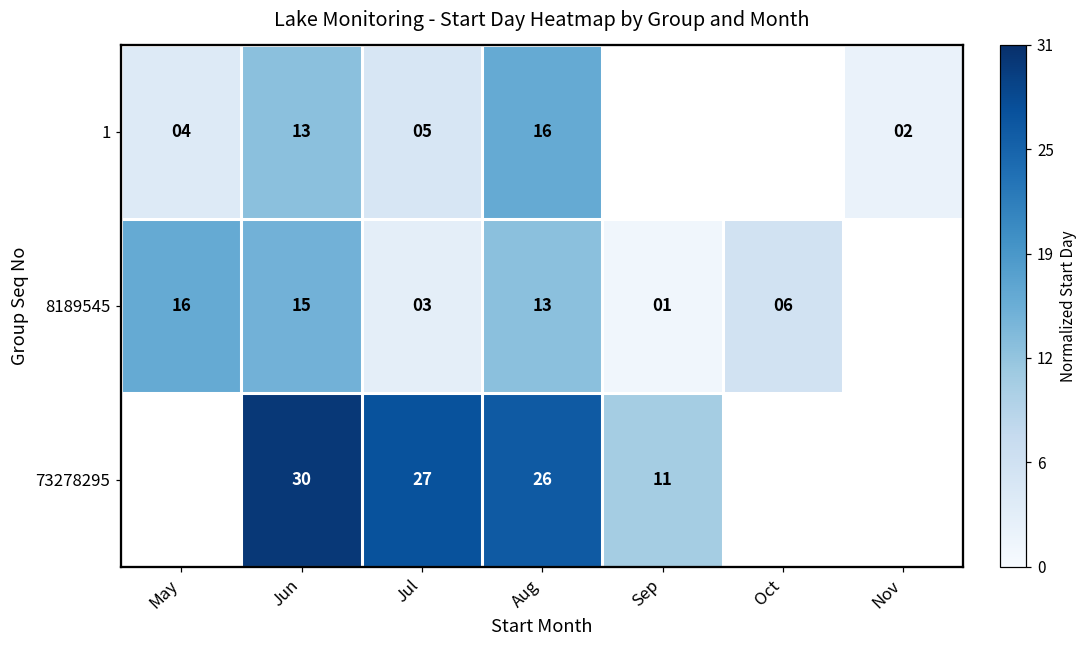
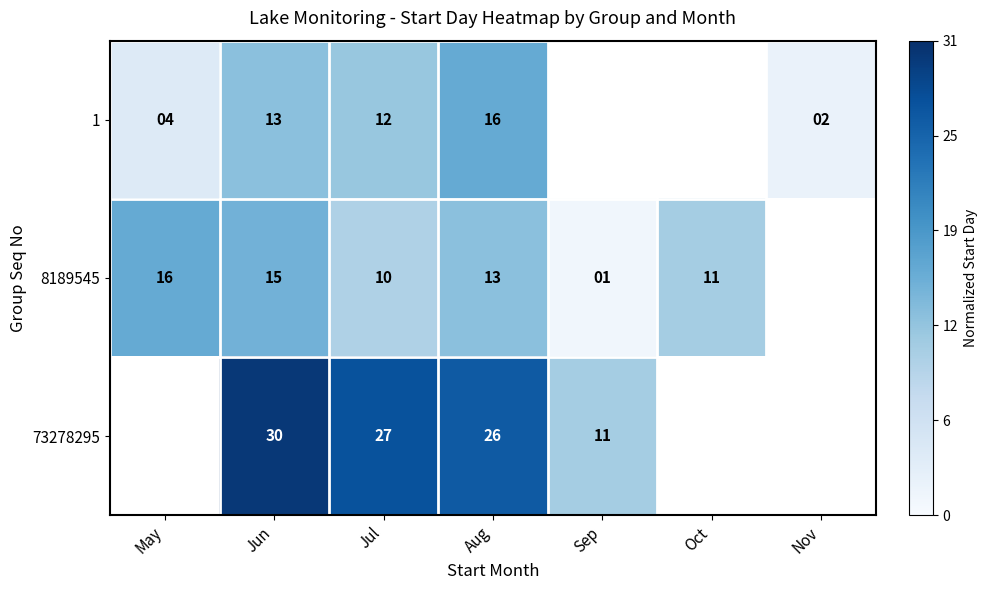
  {
    "1": {
      "May": "04",
      "Jun": "13",
-     "Jul": "05",
+     "Jul": "12",
      "Aug": "16",
      "Nov": "02"
    },
    "8189545": {
      "May": "16",
      "Jun": "15",
-     "Jul": "03",
+     "Jul": "10",
      "Aug": "13",
      "Sep": "01",
-     "Oct": "06"
+     "Oct": "11"
    },
    "73278295": {
      "Jun": "30",
      "Jul": "27",
      "Aug": "26",
      "Sep": "11"
    }
  }
